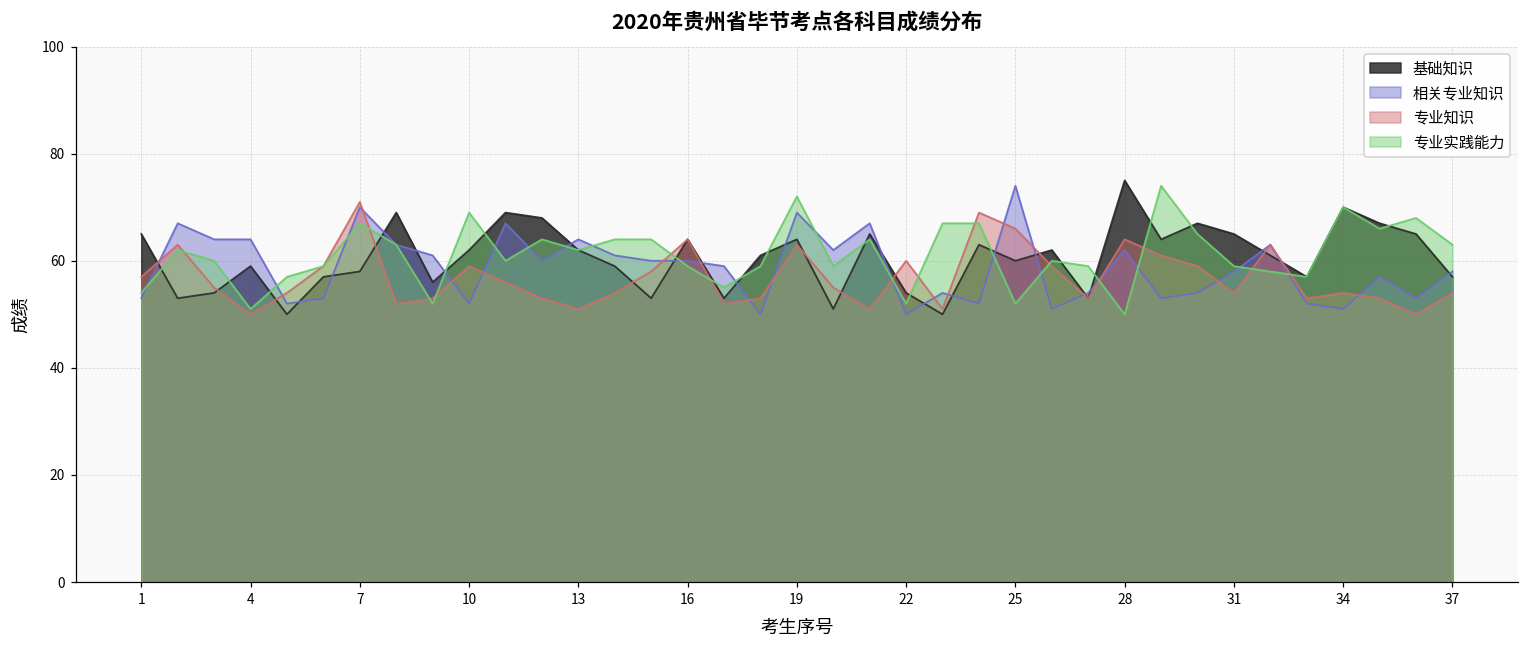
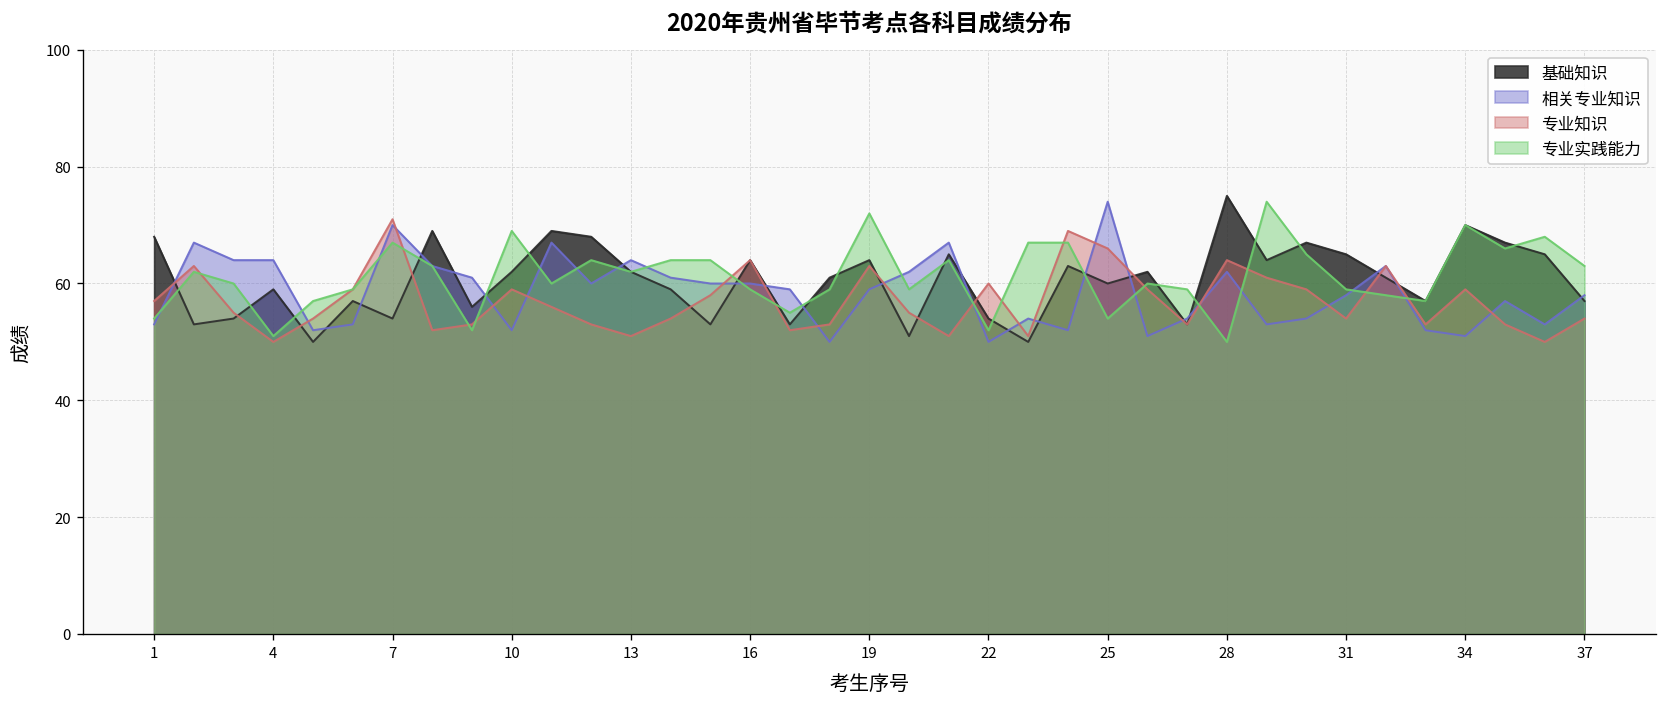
  {
    "基础知识": {
-     "1": 65,
+     "1": 68,
      "4": 59,
-     "7": 58,
+     "7": 54,
      "10": 62,
      "19": 64,
      "22": 54,
      "25": 60,
      "28": 75,
      "31": 65,
      "37": 57
    },
    "相关专业知识": {
      "1": 53,
      "4": 64,
      "7": 70,
      "10": 52,
      "13": 64,
      "16": 60,
-     "19": 69,
+     "19": 59,
      "22": 50,
      "25": 74,
      "28": 62,
      "31": 58,
      "34": 51,
      "37": 58
    },
    "专业知识": {
      "1": 57,
      "4": 50,
      "7": 71,
      "10": 59,
      "13": 51,
      "19": 63,
      "22": 60,
      "25": 66,
      "28": 64,
      "31": 54,
-     "34": 54,
+     "34": 59,
      "37": 54
    },
    "专业实践能力": {
      "1": 54,
      "4": 51,
      "7": 67,
      "10": 69,
      "16": 59,
      "19": 72,
      "22": 52,
-     "25": 52,
+     "25": 54,
      "28": 50,
      "31": 59,
      "37": 63
    }
  }
